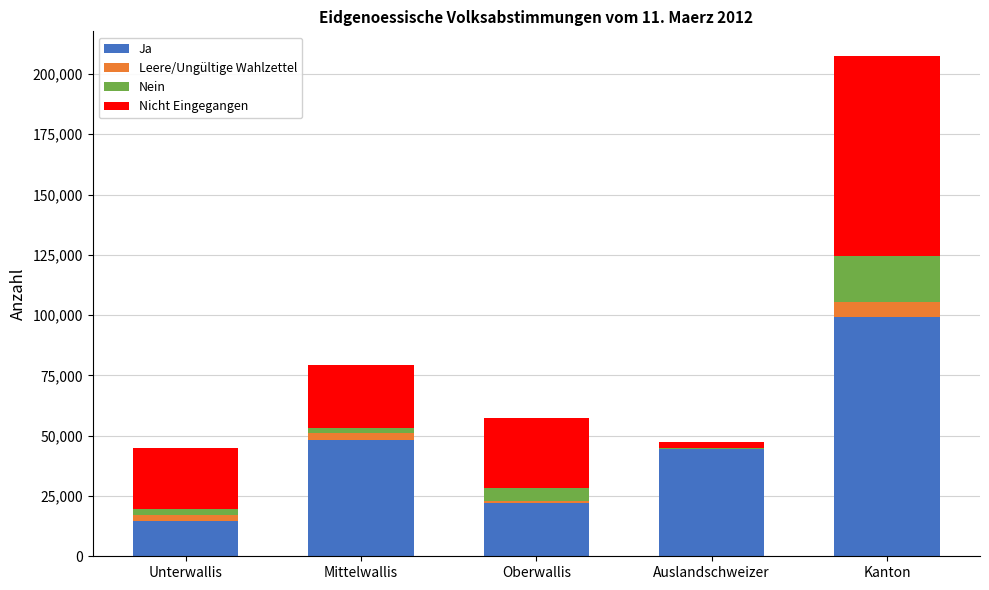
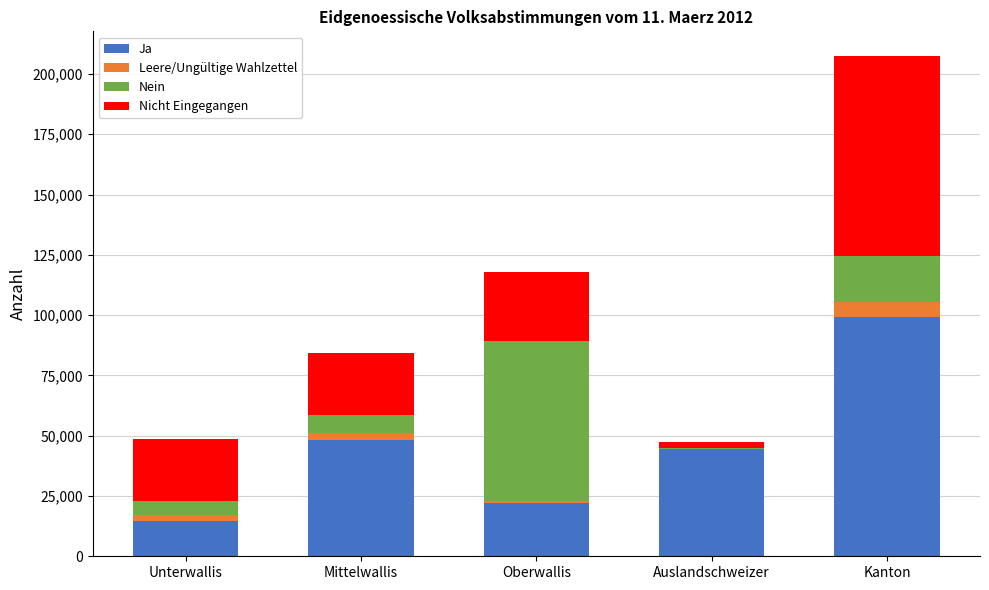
  {
    "Ja": {
      "Unterwallis": "15,000",
      "Mittelwallis": "48,000",
      "Oberwallis": "22,000",
      "Auslandschweizer": "45,000",
      "Kanton": "99,000"
    },
    "Leere/Ungültige Wahlzettel": {
      "Unterwallis": "3,000",
      "Mittelwallis": "3,000",
      "Oberwallis": "1,000",
      "Kanton": "7,000"
    },
    "Nein": {
-     "Unterwallis": "3,000",
-     "Mittelwallis": "2,000",
-     "Oberwallis": "5,000",
+     "Unterwallis": "6,000",
+     "Mittelwallis": "7,000",
+     "Oberwallis": "66,000",
      "Kanton": "19,000"
    },
    "Nicht Eingegangen": {
      "Unterwallis": "25,000",
      "Mittelwallis": "26,000",
      "Oberwallis": "29,000",
      "Auslandschweizer": "3,000",
      "Kanton": "83,000"
    }
  }
